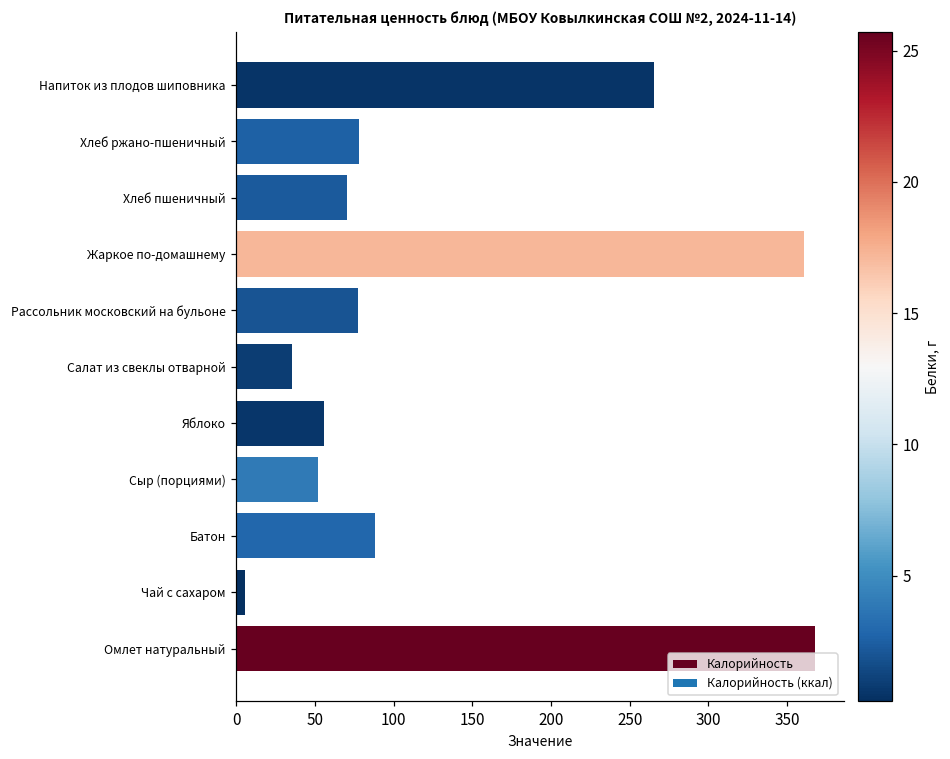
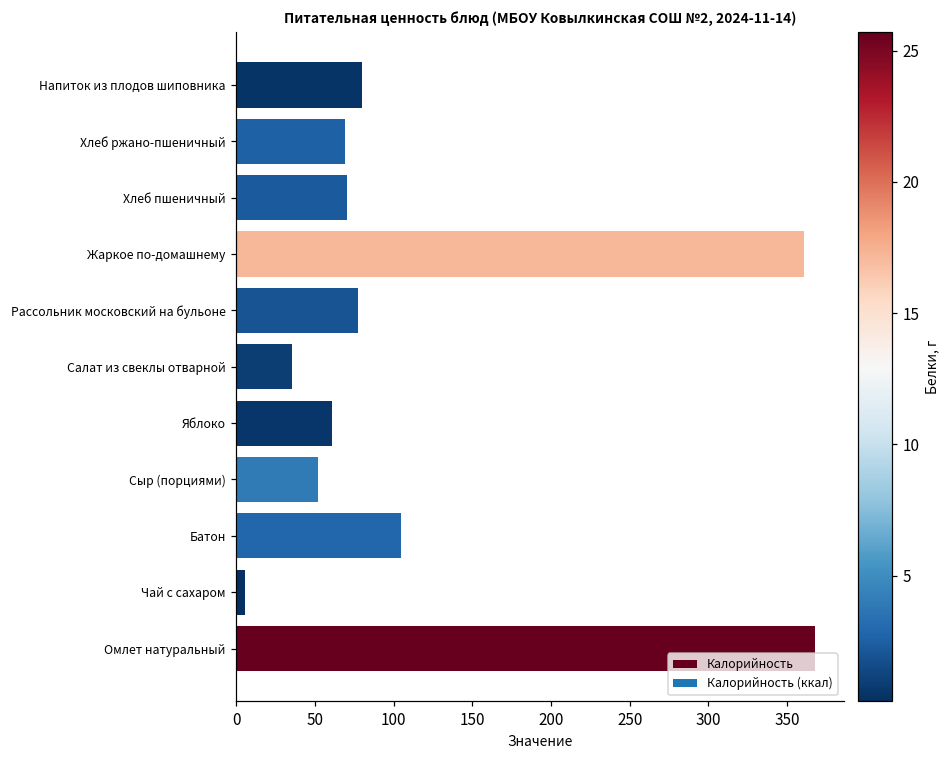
  {
-   "Напиток из плодов шиповника": 265,
-   "Хлеб ржано-пшеничный": 78,
+   "Напиток из плодов шиповника": 80,
+   "Хлеб ржано-пшеничный": 69,
    "Хлеб пшеничный": 71,
    "Жаркое по-домашнему": 361,
    "Рассольник московский на бульоне": 77,
    "Салат из свеклы отварной": 35,
-   "Яблоко": 55,
+   "Яблоко": 61,
    "Сыр (порциями)": 52,
-   "Батон": 88,
+   "Батон": 105,
    "Чай с сахаром": 6,
    "Омлет натуральный": 368
  }
